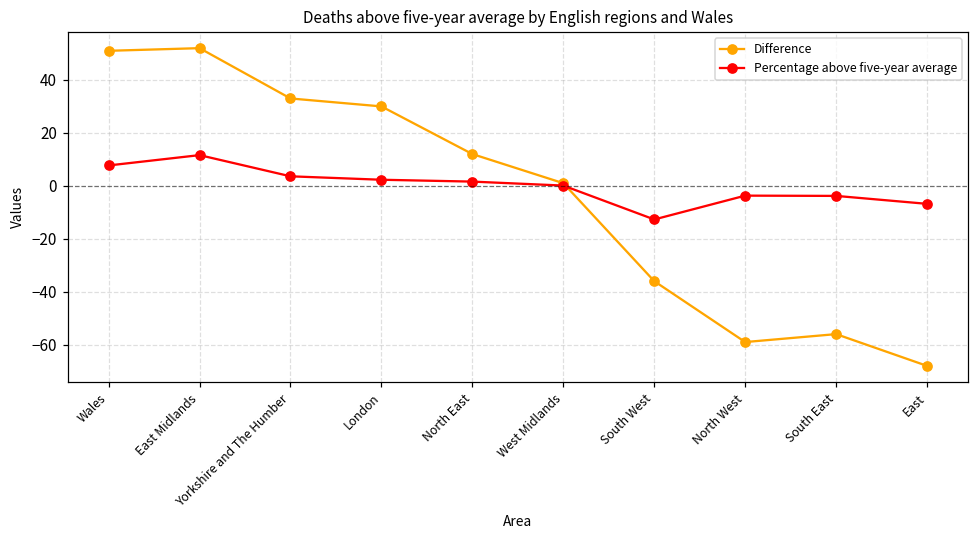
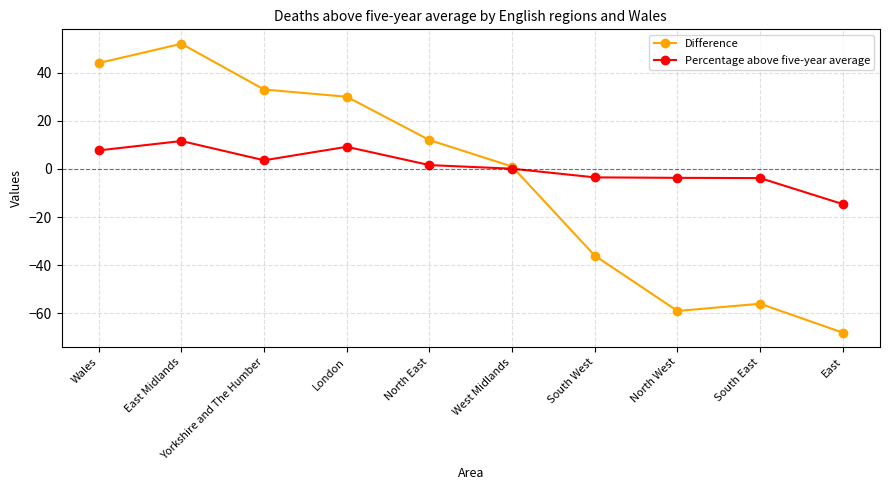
  {
    "Difference": {
-     "Wales": 51,
+     "Wales": 44,
      "East Midlands": 52,
      "Yorkshire and The Humber": 33,
      "London": 30,
      "North East": 12,
      "South West": -36,
      "North West": -59,
      "South East": -56,
      "East": -68
    },
    "Percentage above five-year average": {
      "Wales": 8,
      "East Midlands": 12,
      "Yorkshire and The Humber": 4,
-     "London": 2,
+     "London": 9,
      "North East": 2,
-     "South West": -13,
+     "South West": -4,
      "North West": -4,
      "South East": -4,
-     "East": -7
+     "East": -15
    }
  }
